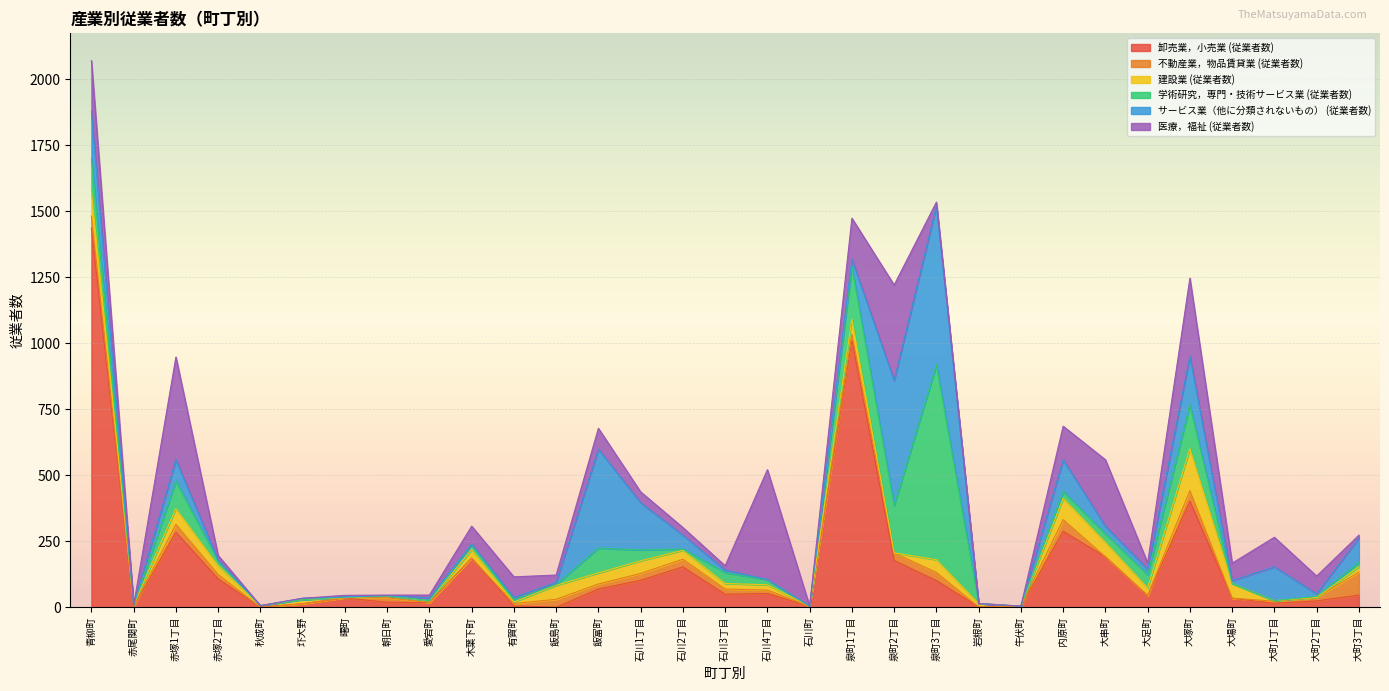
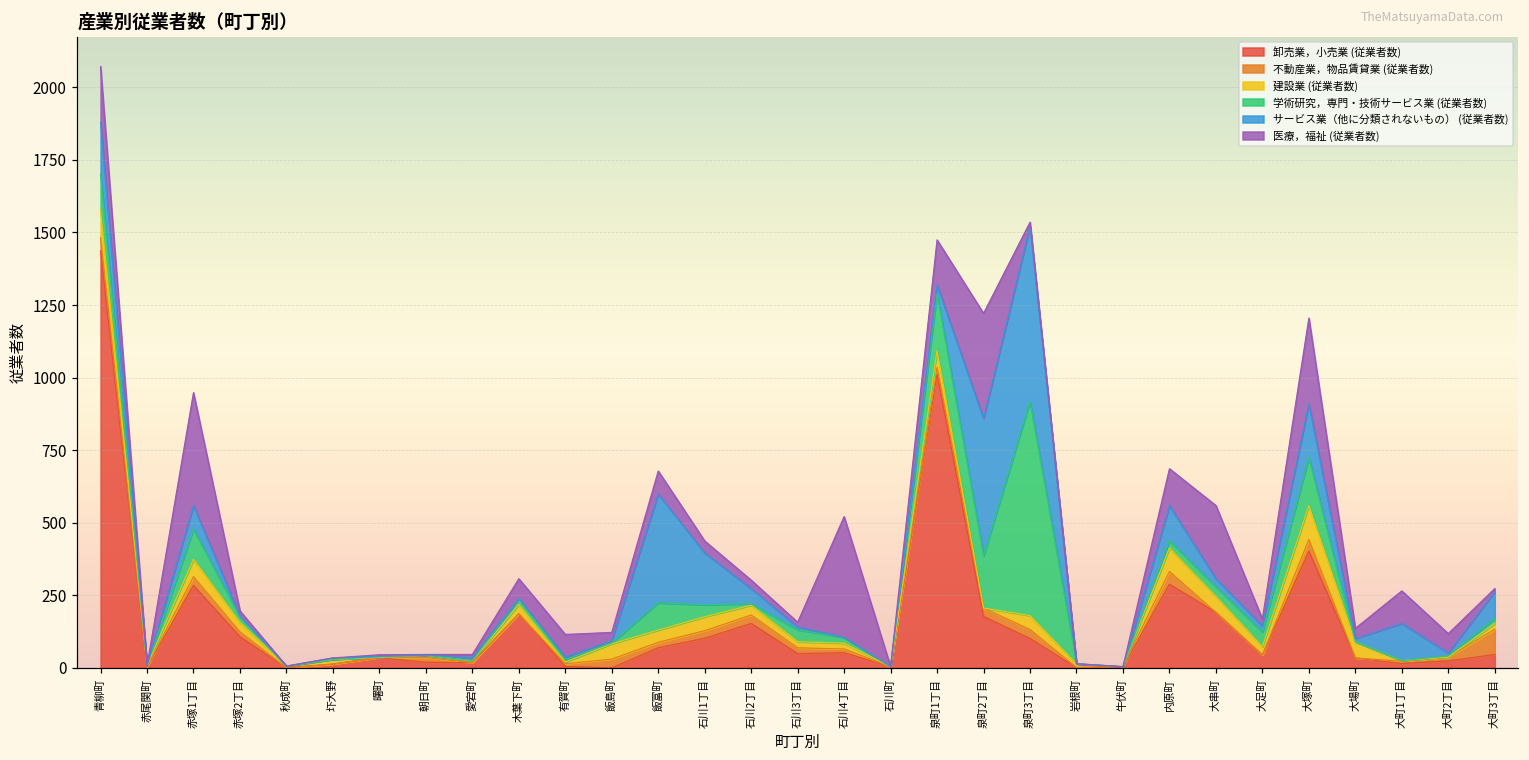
  {
    "建設業 (従業者数)": {
      "青柳町": 90,
      "赤塚1丁目": 60,
      "赤塚2丁目": 30,
      "木葉下町": 30,
      "飯富町": 40,
      "石川1丁目": 50,
      "石川3丁目": 20,
      "石川4丁目": 20,
      "泉町1丁目": 60,
      "泉町3丁目": 50,
      "内原町": 80,
      "大串町": 60,
      "大足町": 30,
-     "大塚町": 160,
+     "大塚町": 120,
      "大町3丁目": 20
    },
    "学術研究，専門・技術サービス業 (従業者数)": {
      "青柳町": 120,
      "赤塚1丁目": 100,
      "飯富町": 90,
      "石川1丁目": 40,
      "石川3丁目": 40,
      "泉町1丁目": 200,
      "泉町2丁目": 180,
      "泉町3丁目": 740,
      "内原町": 30,
      "大串町": 30,
      "大足町": 50,
      "大塚町": 170,
      "大町3丁目": 20
    },
    "サービス業（他に分類されないもの） (従業者数)": {
      "青柳町": 180,
      "赤塚1丁目": 80,
      "愛宕町": 10,
      "飯富町": 380,
      "石川1丁目": 180,
      "石川2丁目": 50,
      "石川3丁目": 10,
      "泉町1丁目": 30,
      "泉町2丁目": 470,
      "泉町3丁目": 600,
      "内原町": 120,
      "大串町": 30,
      "大足町": 20,
      "大塚町": 180,
      "大場町": 10,
      "大町1丁目": 130,
      "大町2丁目": 10,
      "大町3丁目": 90
    },
    "医療，福祉 (従業者数)": {
      "青柳町": 190,
      "赤塚1丁目": 390,
      "赤塚2丁目": 20,
      "愛宕町": 10,
      "木葉下町": 70,
      "有賀町": 80,
      "飯島町": 30,
      "飯富町": 80,
      "石川1丁目": 40,
      "石川2丁目": 30,
      "石川3丁目": 20,
      "石川4丁目": 420,
      "泉町1丁目": 160,
      "泉町2丁目": 360,
      "泉町3丁目": 10,
      "内原町": 130,
      "大串町": 250,
      "大足町": 20,
      "大塚町": 300,
-     "大場町": 70,
+     "大場町": 40,
      "大町1丁目": 110,
      "大町2丁目": 70,
      "大町3丁目": 10
    }
  }
